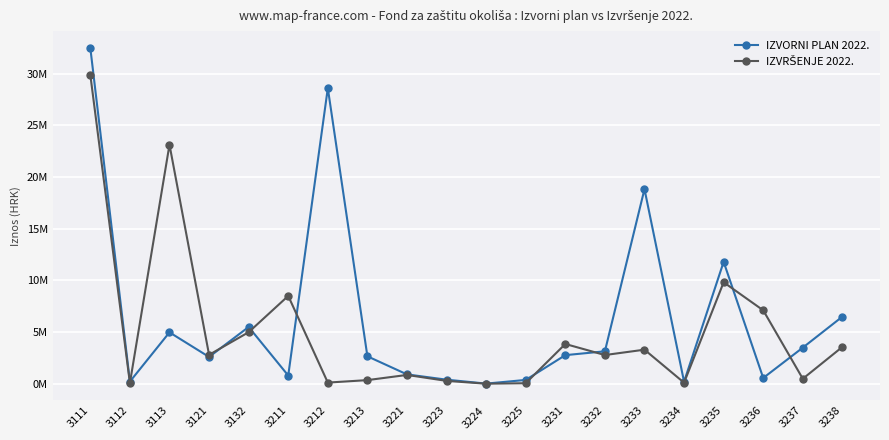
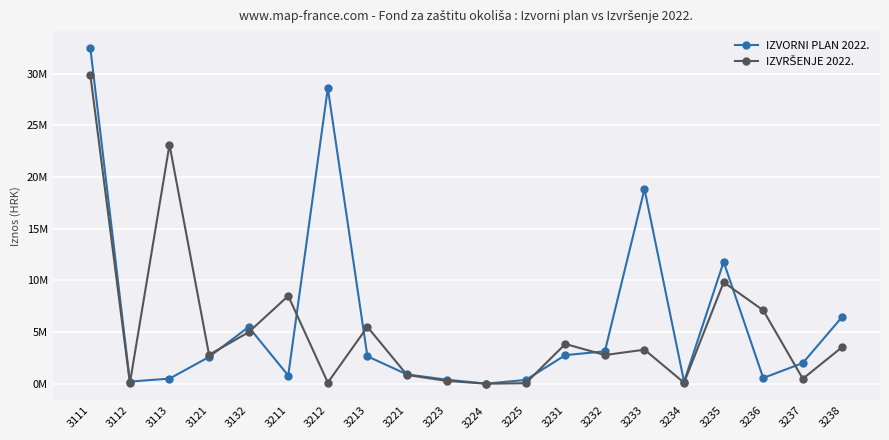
  {
    "IZVORNI PLAN 2022.": {
      "3111": 32500000,
-     "3113": 5000000,
+     "3113": 500000,
      "3132": 5500000,
      "3211": 800000,
      "3212": 28600000,
      "3213": 2700000,
      "3225": 400000,
      "3231": 2800000,
      "3232": 3100000,
      "3233": 18800000,
      "3235": 11800000,
      "3236": 600000,
-     "3237": 3500000,
+     "3237": 2000000,
      "3238": 6500000
    },
    "IZVRŠENJE 2022.": {
      "3111": 29900000,
      "3113": 23100000,
      "3132": 5000000,
      "3211": 8500000,
      "3212": 100000,
-     "3213": 400000,
+     "3213": 5500000,
      "3225": 100000,
      "3231": 3900000,
      "3232": 2800000,
      "3233": 3300000,
      "3235": 9800000,
      "3236": 7100000,
      "3237": 500000,
      "3238": 3600000
    }
  }
